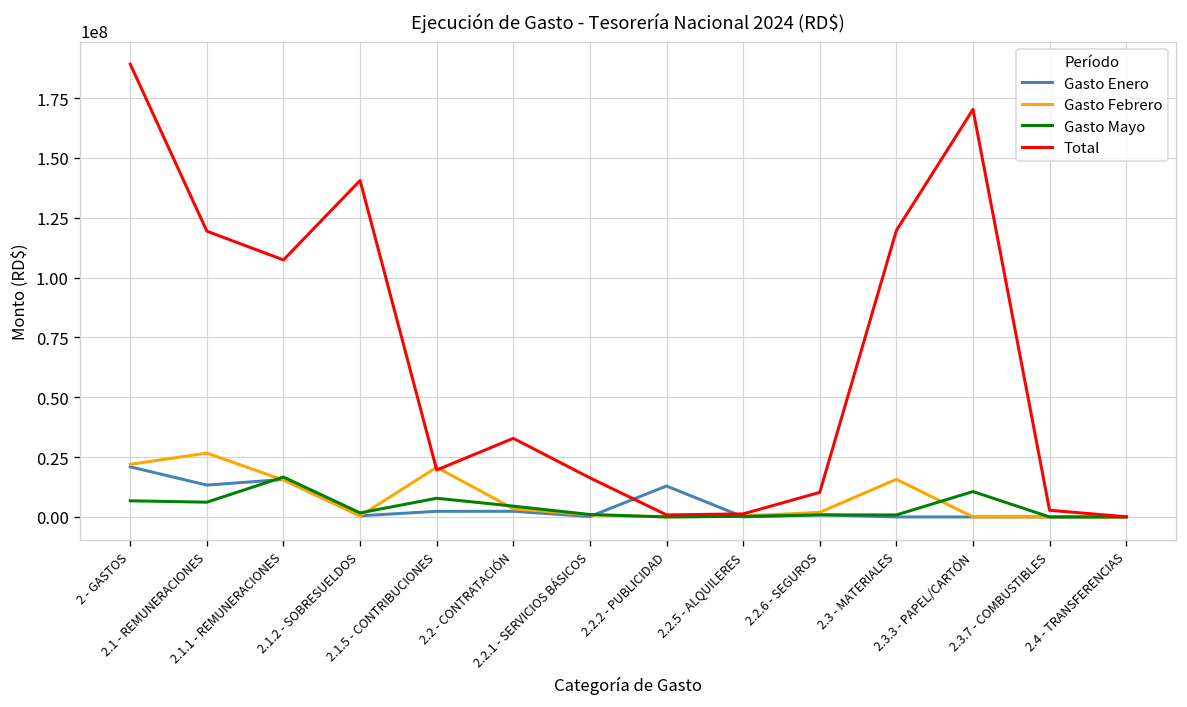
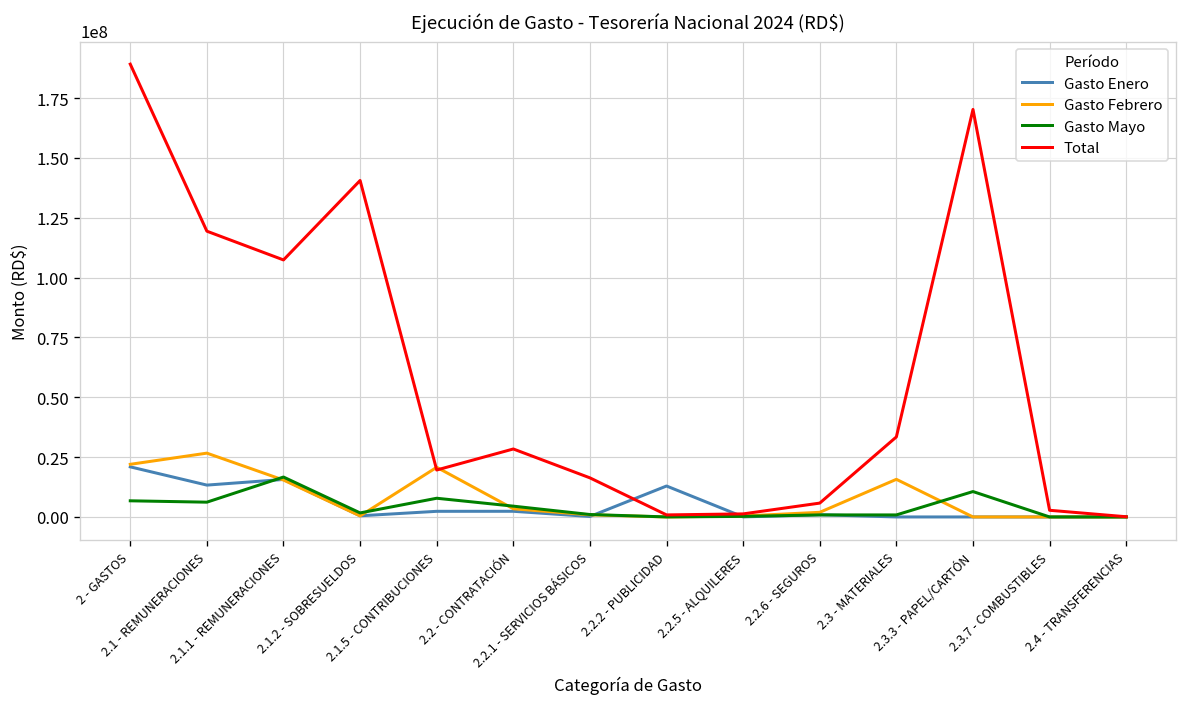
  {
    "Gasto Enero": {
      "2.1 - REMUNERACIONES": 13000000,
      "2.1.5 - CONTRIBUCIONES": 2000000,
      "2.2.2 - PUBLICIDAD": 13000000
    },
    "Gasto Febrero": {
      "2.1 - REMUNERACIONES": 27000000,
      "2.3 - MATERIALES": 16000000
    },
    "Gasto Mayo": {
      "2 - GASTOS": 7000000,
      "2.1 - REMUNERACIONES": 6000000,
      "2.1.5 - CONTRIBUCIONES": 8000000,
      "2.3.3 - PAPEL/CARTÓN": 11000000
    },
    "Total": {
      "2 - GASTOS": 189000000,
      "2.1 - REMUNERACIONES": 119000000,
      "2.1.1 - REMUNERACIONES": 107000000,
      "2.1.2 - SOBRESUELDOS": 141000000,
-     "2.2 - CONTRATACIÓN": 33000000,
+     "2.2 - CONTRATACIÓN": 28000000,
      "2.2.1 - SERVICIOS BÁSICOS": 16000000,
-     "2.2.6 - SEGUROS": 10000000,
-     "2.3 - MATERIALES": 120000000,
+     "2.2.6 - SEGUROS": 6000000,
+     "2.3 - MATERIALES": 33000000,
      "2.3.3 - PAPEL/CARTÓN": 170000000,
      "2.3.7 - COMBUSTIBLES": 3000000
    }
  }
